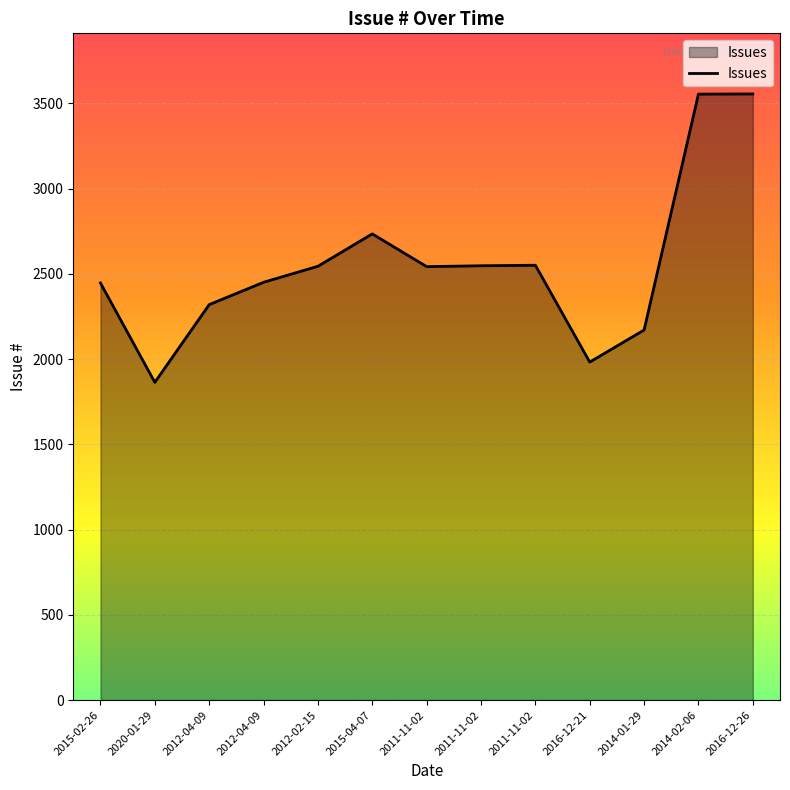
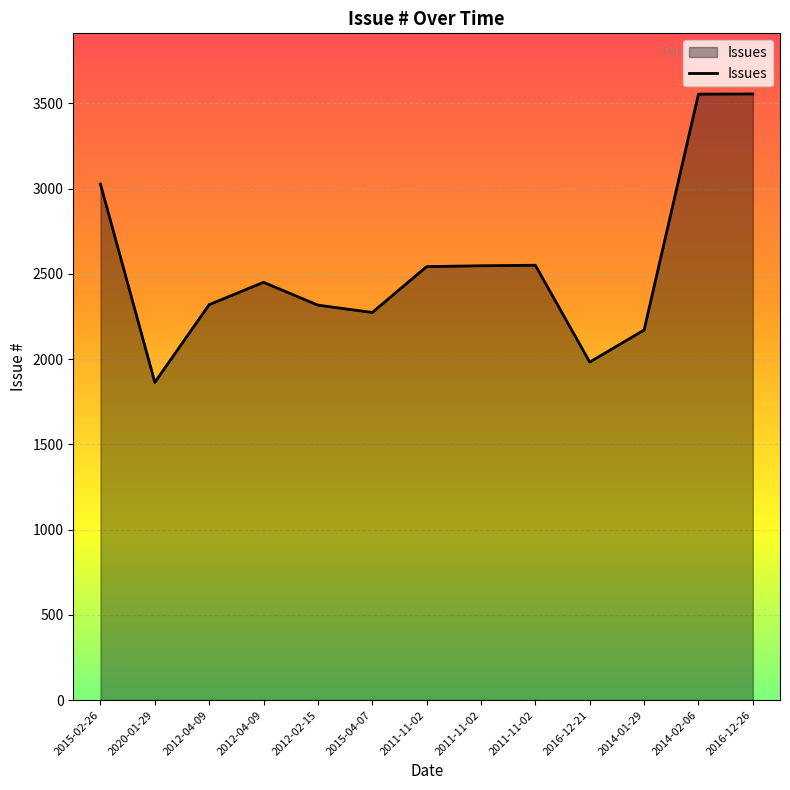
  {
-   "2015-02-26": 2450,
+   "2015-02-26": 3030,
    "2020-01-29": 1860,
-   "2012-02-15": 2550,
-   "2015-04-07": 2740,
+   "2012-02-15": 2320,
+   "2015-04-07": 2270,
    "2016-12-21": 1980,
    "2014-01-29": 2170,
    "2014-02-06": 3560,
    "2016-12-26": 3560
  }
